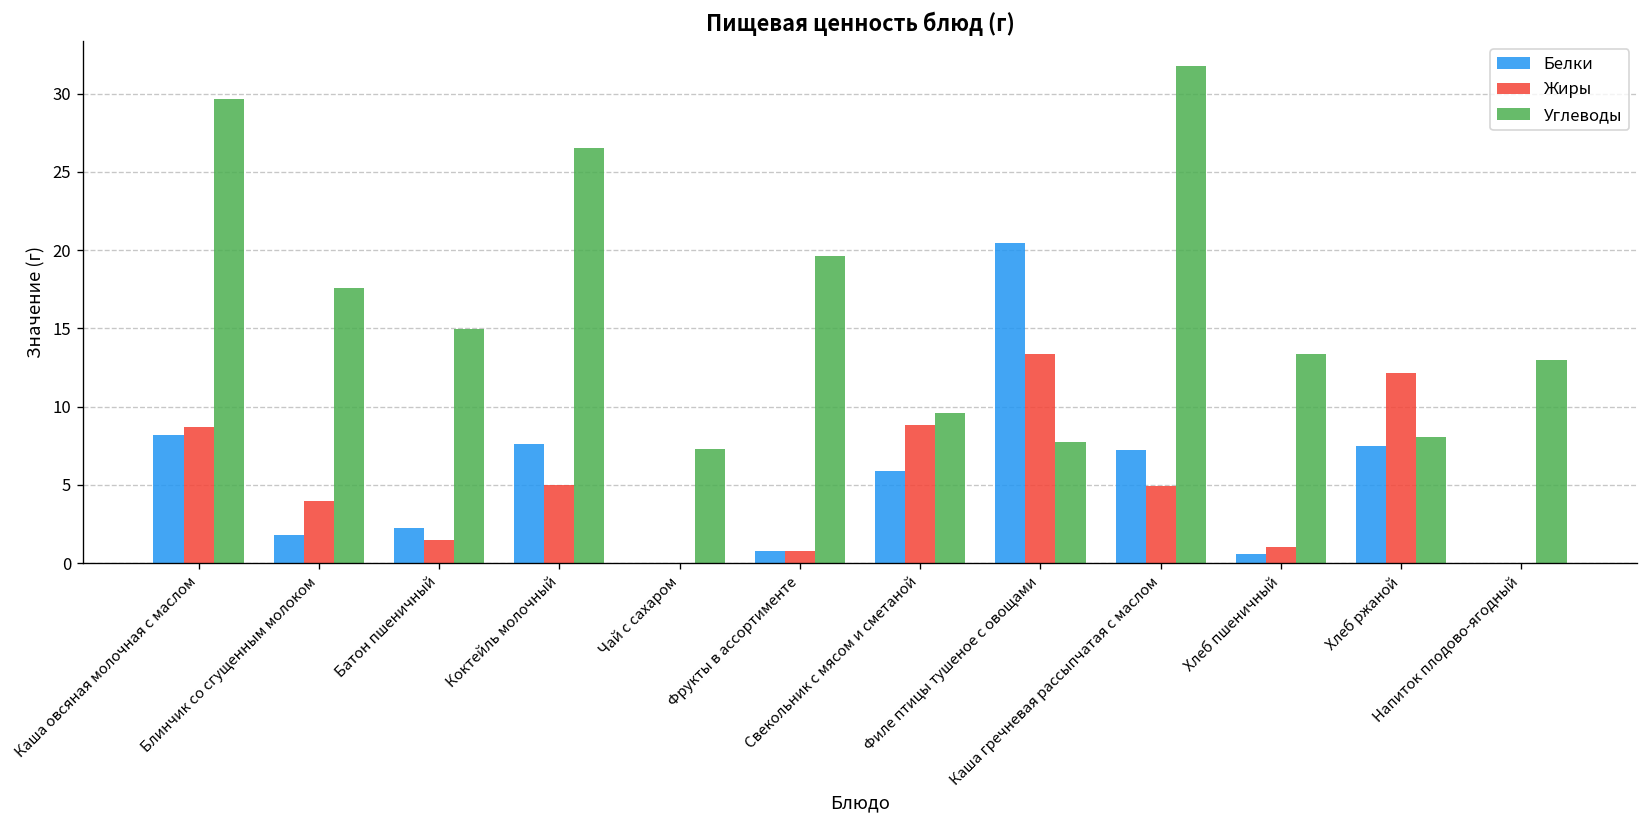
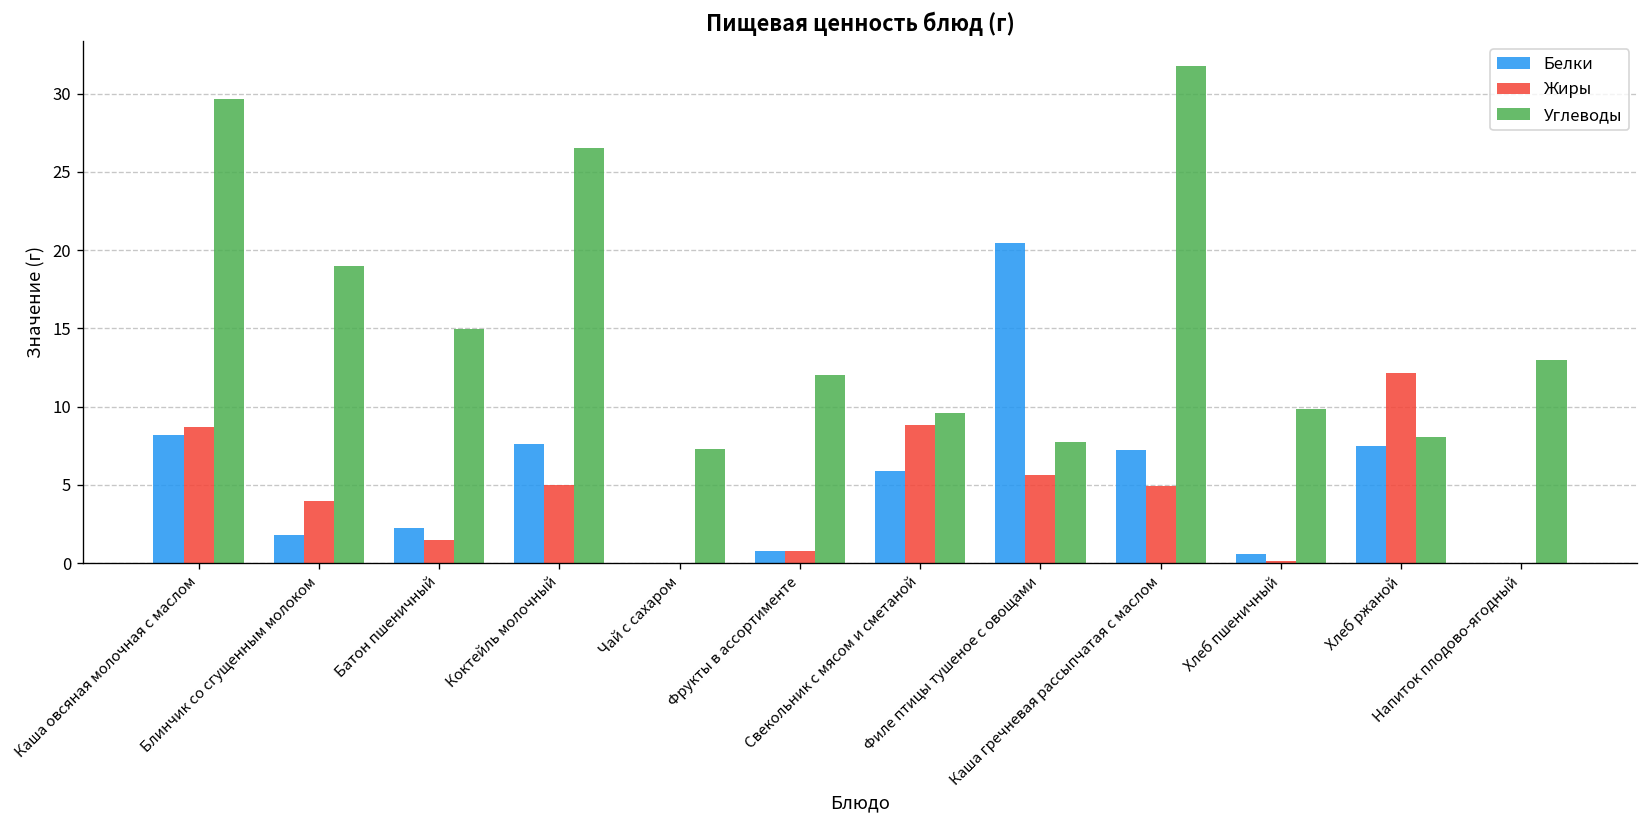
  {
    "Белки": {
      "Каша овсяная молочная с маслом": 8.2,
      "Блинчик со сгущенным молоком": 1.8,
      "Батон пшеничный": 2.3,
      "Коктейль молочный": 7.6,
      "Чай с сахаром": 0.0,
      "Фрукты в ассортименте": 0.8,
      "Свекольник с мясом и сметаной": 5.9,
      "Филе птицы тушеное с овощами": 20.4,
      "Каша гречневая рассыпчатая с маслом": 7.3,
      "Хлеб пшеничный": 0.6,
      "Хлеб ржаной": 7.5,
      "Напиток плодово-ягодный": 0.0
    },
    "Жиры": {
      "Каша овсяная молочная с маслом": 8.7,
      "Блинчик со сгущенным молоком": 4.0,
      "Батон пшеничный": 1.5,
      "Коктейль молочный": 5.0,
      "Чай с сахаром": 0.0,
      "Фрукты в ассортименте": 0.8,
      "Свекольник с мясом и сметаной": 8.8,
-     "Филе птицы тушеное с овощами": 13.4,
+     "Филе птицы тушеное с овощами": 5.6,
      "Каша гречневая рассыпчатая с маслом": 5.0,
-     "Хлеб пшеничный": 1.0,
+     "Хлеб пшеничный": 0.2,
      "Хлеб ржаной": 12.2,
      "Напиток плодово-ягодный": 0.0
    },
    "Углеводы": {
      "Каша овсяная молочная с маслом": 29.7,
-     "Блинчик со сгущенным молоком": 17.6,
+     "Блинчик со сгущенным молоком": 19.0,
      "Батон пшеничный": 14.9,
      "Коктейль молочный": 26.5,
      "Чай с сахаром": 7.3,
-     "Фрукты в ассортименте": 19.6,
+     "Фрукты в ассортименте": 12.0,
      "Свекольник с мясом и сметаной": 9.6,
      "Филе птицы тушеное с овощами": 7.8,
      "Каша гречневая рассыпчатая с маслом": 31.8,
-     "Хлеб пшеничный": 13.4,
+     "Хлеб пшеничный": 9.8,
      "Хлеб ржаной": 8.0,
      "Напиток плодово-ягодный": 13.0
    }
  }
